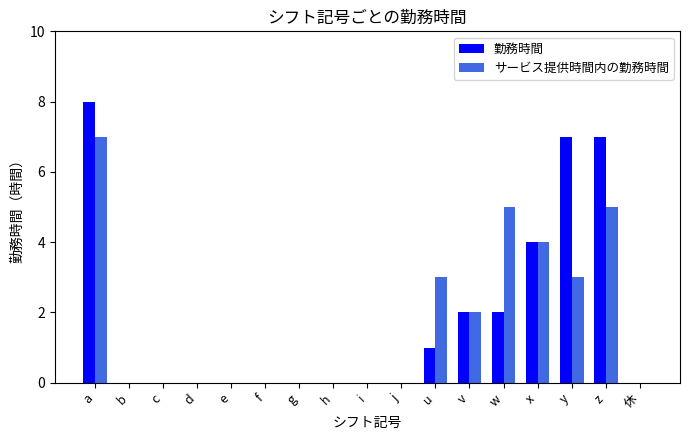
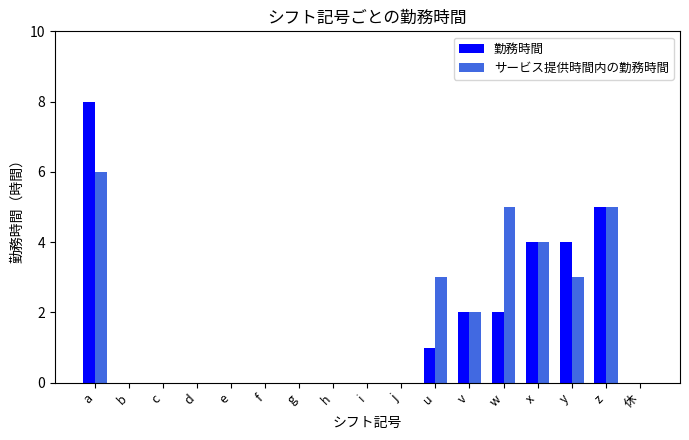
  {
    "勤務時間": {
      "a": 8,
      "b": 0,
      "c": 0,
      "d": 0,
      "e": 0,
      "f": 0,
      "g": 0,
      "h": 0,
      "i": 0,
      "j": 0,
      "u": 1,
      "v": 2,
      "w": 2,
      "x": 4,
-     "y": 7,
-     "z": 7,
+     "y": 4,
+     "z": 5,
      "休": 0
    },
    "サービス提供時間内の勤務時間": {
-     "a": 7,
+     "a": 6,
      "b": 0,
      "c": 0,
      "d": 0,
      "e": 0,
      "f": 0,
      "g": 0,
      "h": 0,
      "i": 0,
      "j": 0,
      "u": 3,
      "v": 2,
      "w": 5,
      "x": 4,
      "y": 3,
      "z": 5,
      "休": 0
    }
  }
